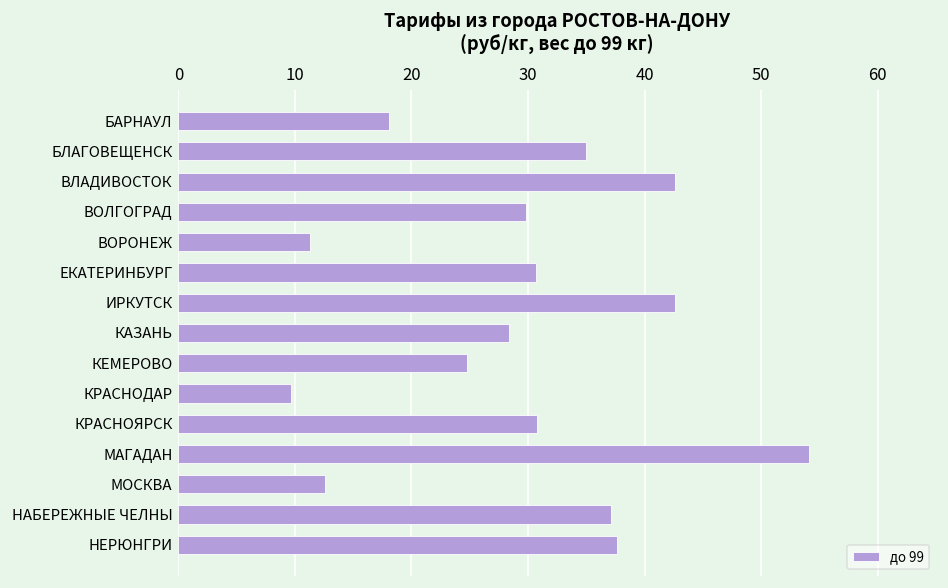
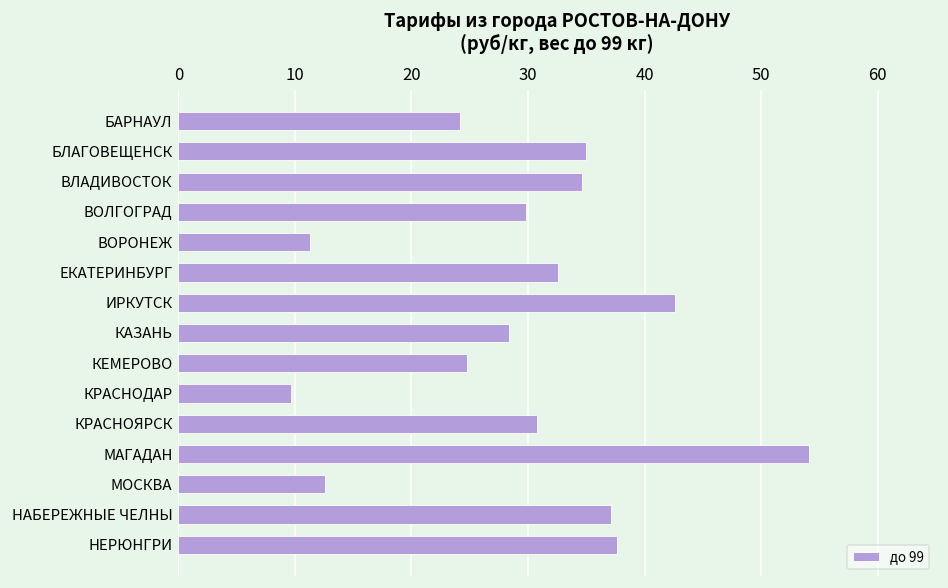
  {
-   "БАРНАУЛ": 18,
+   "БАРНАУЛ": 24,
    "БЛАГОВЕЩЕНСК": 35,
-   "ВЛАДИВОСТОК": 43,
+   "ВЛАДИВОСТОК": 35,
    "ВОЛГОГРАД": 30,
    "ВОРОНЕЖ": 11,
-   "ЕКАТЕРИНБУРГ": 31,
+   "ЕКАТЕРИНБУРГ": 33,
    "ИРКУТСК": 43,
    "КАЗАНЬ": 28,
    "КЕМЕРОВО": 25,
    "КРАСНОДАР": 10,
    "КРАСНОЯРСК": 31,
    "МАГАДАН": 54,
    "МОСКВА": 13,
    "НАБЕРЕЖНЫЕ ЧЕЛНЫ": 37,
    "НЕРЮНГРИ": 38
  }
